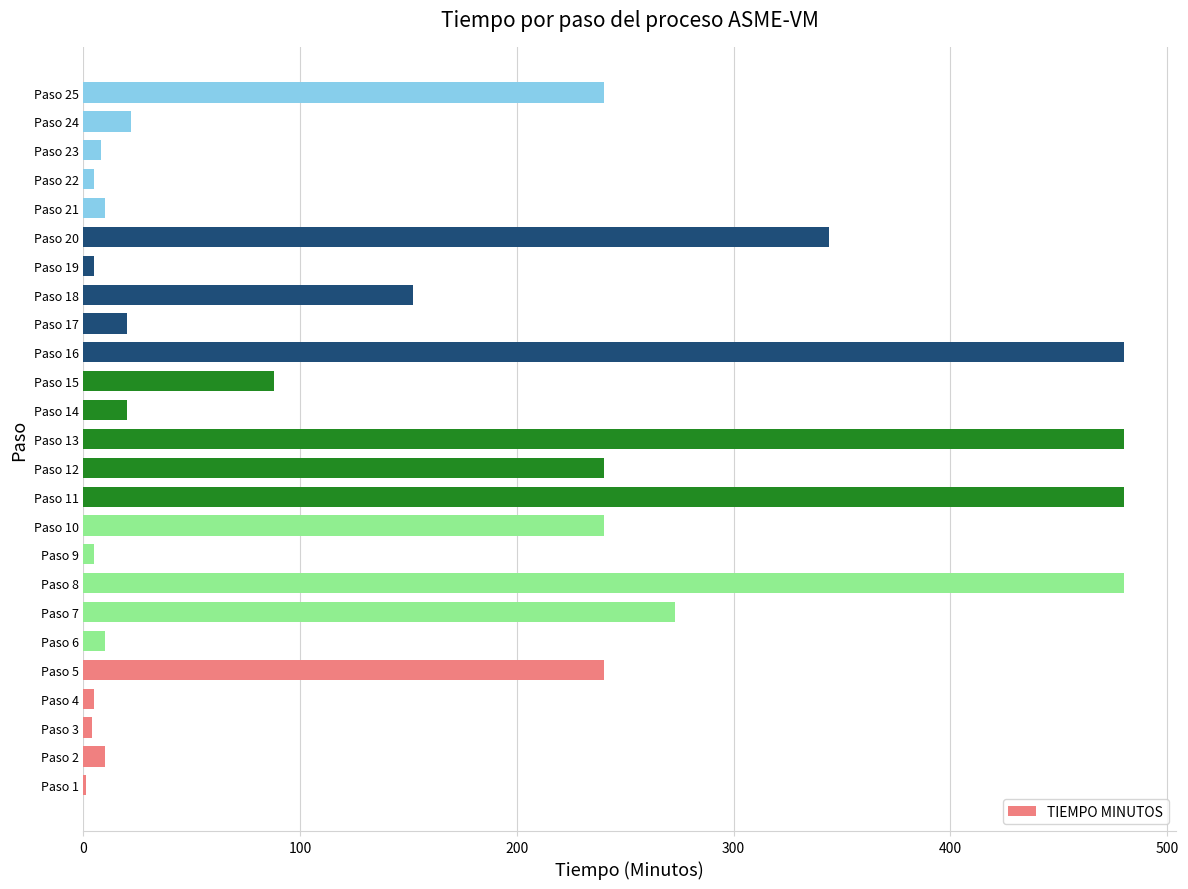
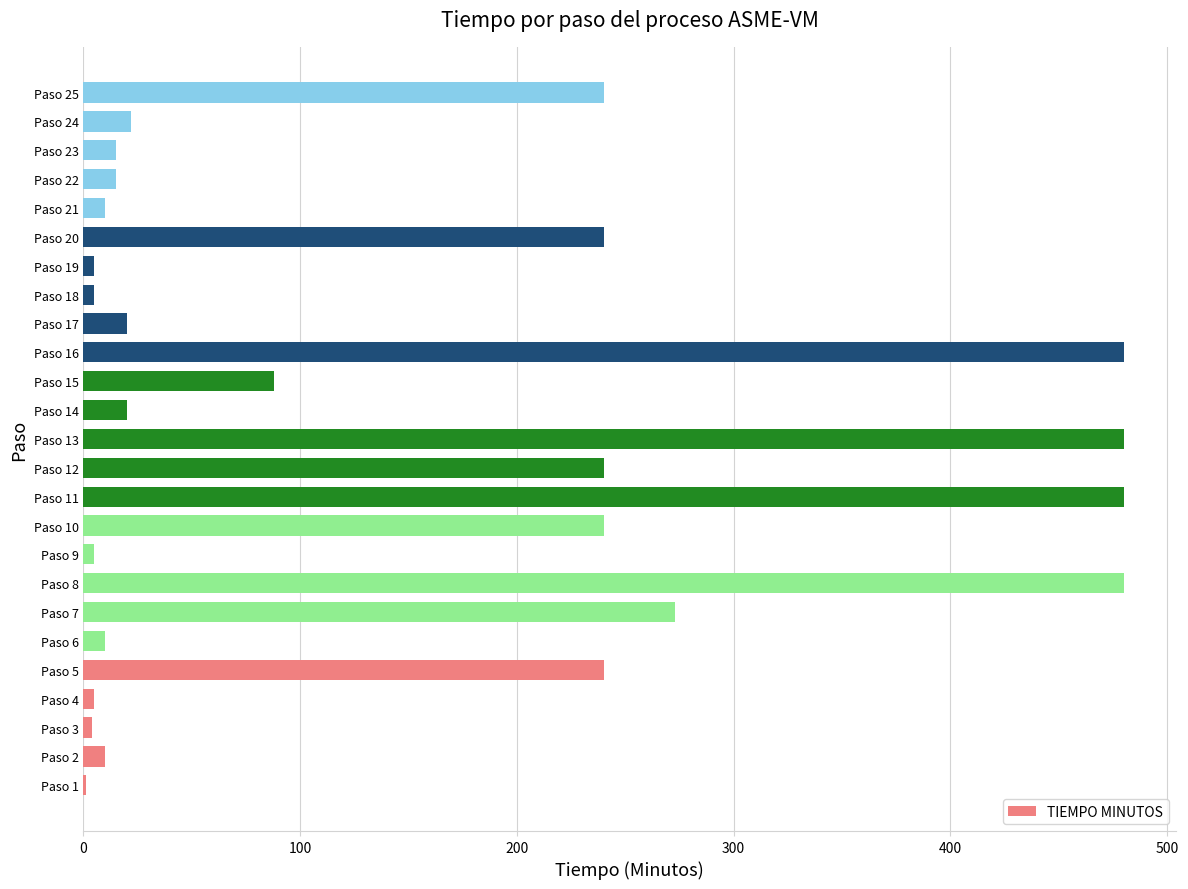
  {
    "Paso 25": 240,
    "Paso 24": 22,
-   "Paso 23": 8,
-   "Paso 22": 5,
+   "Paso 23": 15,
+   "Paso 22": 15,
    "Paso 21": 10,
-   "Paso 20": 344,
+   "Paso 20": 240,
    "Paso 19": 5,
-   "Paso 18": 152,
+   "Paso 18": 5,
    "Paso 17": 20,
    "Paso 16": 480,
    "Paso 15": 88,
    "Paso 14": 20,
    "Paso 13": 480,
    "Paso 12": 240,
    "Paso 11": 480,
    "Paso 10": 240,
    "Paso 9": 5,
    "Paso 8": 480,
    "Paso 7": 273,
    "Paso 6": 10,
    "Paso 5": 240,
    "Paso 4": 5,
    "Paso 3": 4,
    "Paso 2": 10
  }
